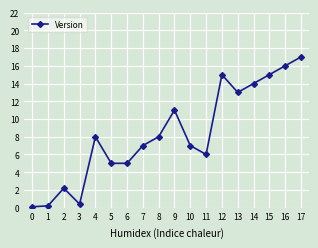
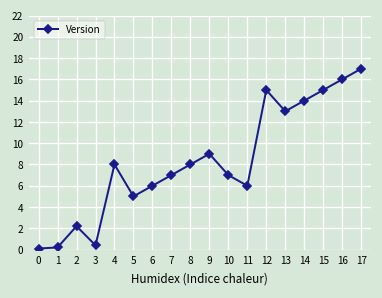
  {
    "0": 0,
    "1": 0,
    "2": 2,
    "3": 0,
    "4": 8,
    "5": 5,
-   "6": 5,
+   "6": 6,
    "7": 7,
    "8": 8,
-   "9": 11,
+   "9": 9,
    "10": 7,
    "11": 6,
    "12": 15,
    "13": 13,
    "14": 14,
    "15": 15,
    "16": 16,
    "17": 17
  }
